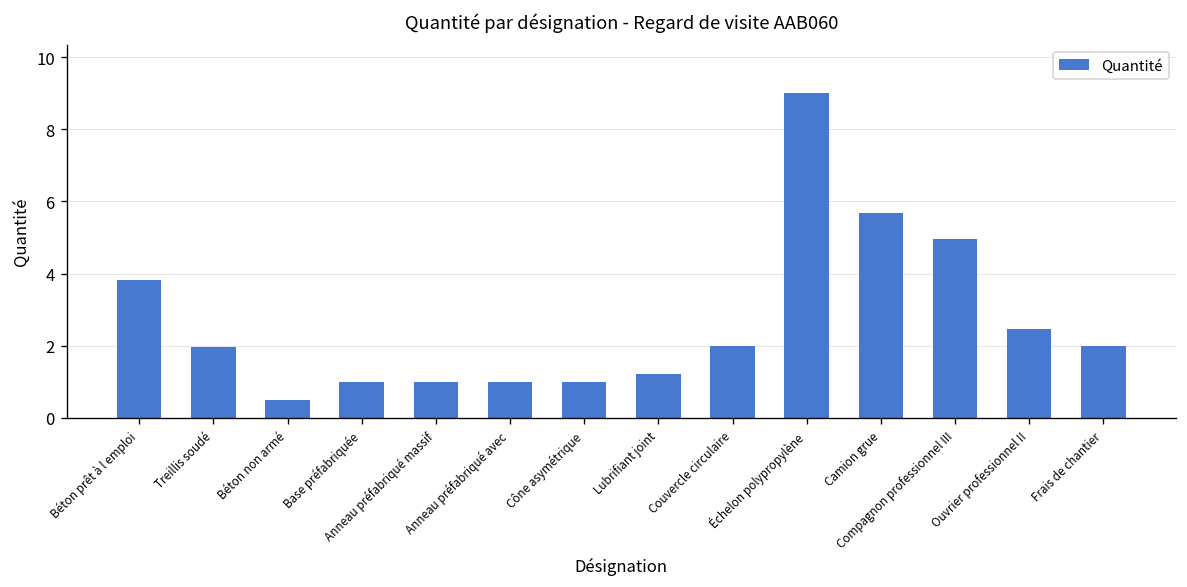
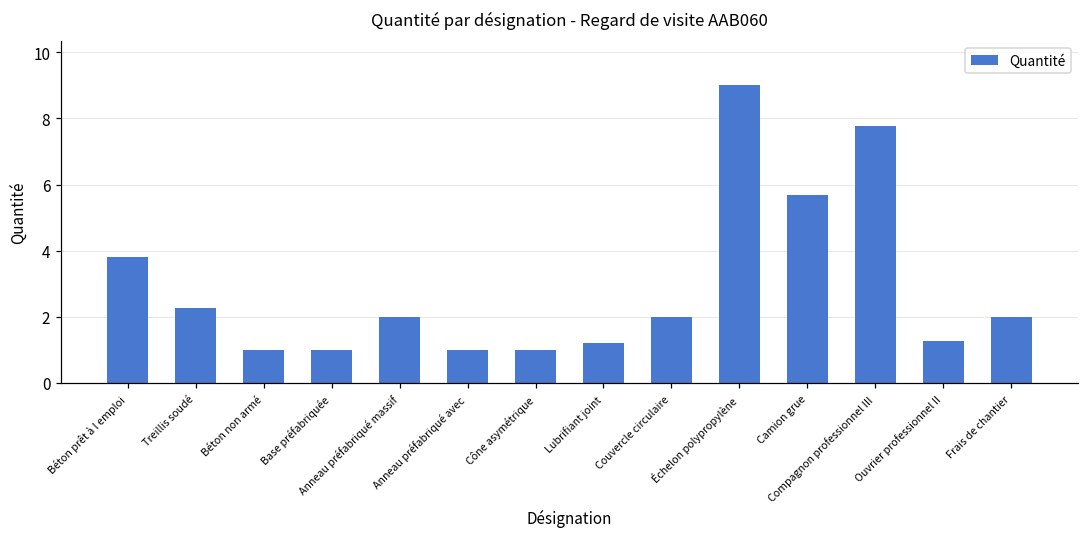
  {
    "Béton prêt à l emploi": 3.8,
-   "Treillis soudé": 2.0,
-   "Béton non armé": 0.5,
+   "Treillis soudé": 2.3,
+   "Béton non armé": 1.0,
    "Base préfabriquée": 1.0,
-   "Anneau préfabriqué massif": 1,
+   "Anneau préfabriqué massif": 2,
    "Anneau préfabriqué avec": 1.0,
    "Cône asymétrique": 1.0,
    "Lubrifiant joint": 1.2,
    "Couvercle circulaire": 2.0,
    "Échelon polypropylène": 9.0,
    "Camion grue": 5.7,
-   "Compagnon professionnel III": 4.9,
-   "Ouvrier professionnel II": 2.5,
+   "Compagnon professionnel III": 7.8,
+   "Ouvrier professionnel II": 1.3,
    "Frais de chantier": 2.0
  }
